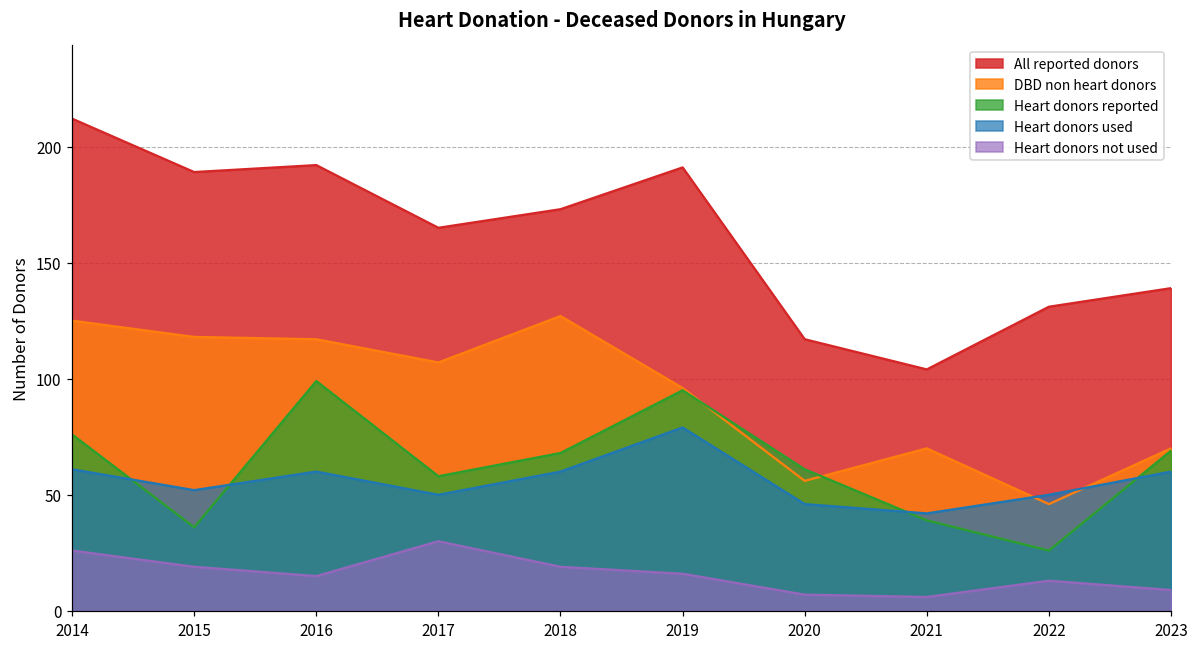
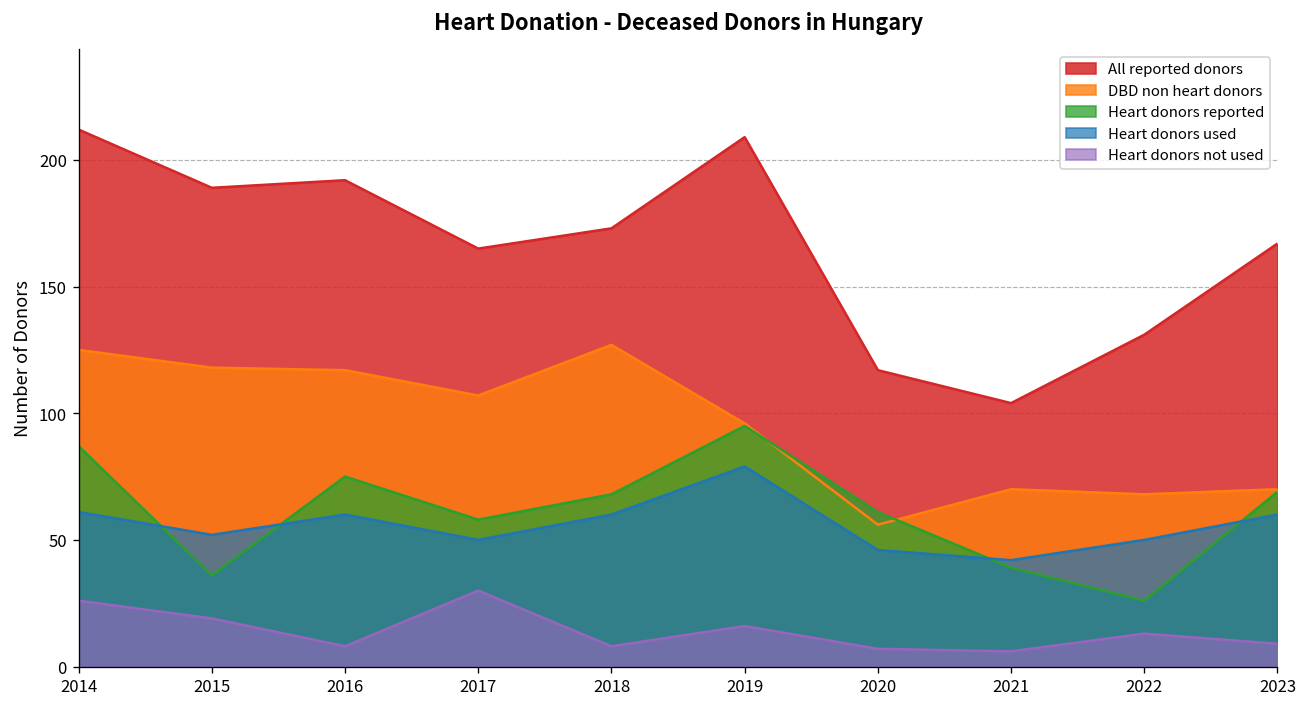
  {
    "All reported donors": {
      "2014": 212,
      "2015": 189,
      "2016": 192,
      "2017": 165,
      "2018": 173,
-     "2019": 191,
+     "2019": 209,
      "2020": 117,
      "2021": 104,
      "2022": 131,
-     "2023": 139
+     "2023": 167
    },
    "DBD non heart donors": {
      "2014": 125,
      "2015": 118,
      "2016": 117,
      "2017": 107,
      "2018": 127,
      "2020": 56,
      "2021": 70,
-     "2022": 46
+     "2022": 68
    },
    "Heart donors reported": {
-     "2014": 76,
+     "2014": 87,
      "2015": 36,
-     "2016": 99,
+     "2016": 75,
      "2017": 58,
      "2018": 68,
      "2020": 61,
      "2021": 39,
      "2022": 26
    },
    "Heart donors used": {
      "2014": 61,
      "2015": 52,
      "2016": 60,
      "2017": 50,
      "2018": 60,
      "2019": 79,
      "2020": 46,
      "2021": 42,
      "2022": 50,
      "2023": 60
    },
    "Heart donors not used": {
      "2014": 26,
      "2015": 19,
-     "2016": 15,
+     "2016": 8,
      "2017": 30,
-     "2018": 19,
+     "2018": 8,
      "2019": 16,
      "2020": 7,
      "2021": 6,
      "2022": 13,
      "2023": 9
    }
  }
